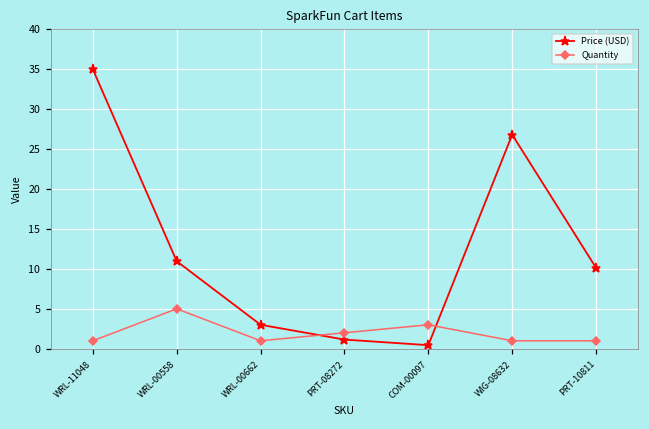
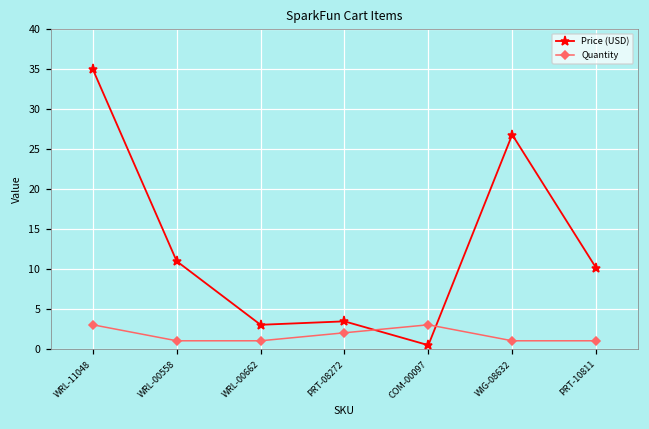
  {
    "Price (USD)": {
      "WRL-11048": 35,
      "WRL-00558": 11,
      "WRL-00662": 3,
-     "PRT-08272": 1,
+     "PRT-08272": 3,
      "COM-00097": 0,
      "WIG-08632": 27,
      "PRT-10811": 10
    },
    "Quantity": {
-     "WRL-11048": 1,
-     "WRL-00558": 5,
+     "WRL-11048": 3,
+     "WRL-00558": 1,
      "WRL-00662": 1,
      "PRT-08272": 2,
      "COM-00097": 3,
      "WIG-08632": 1,
      "PRT-10811": 1
    }
  }
